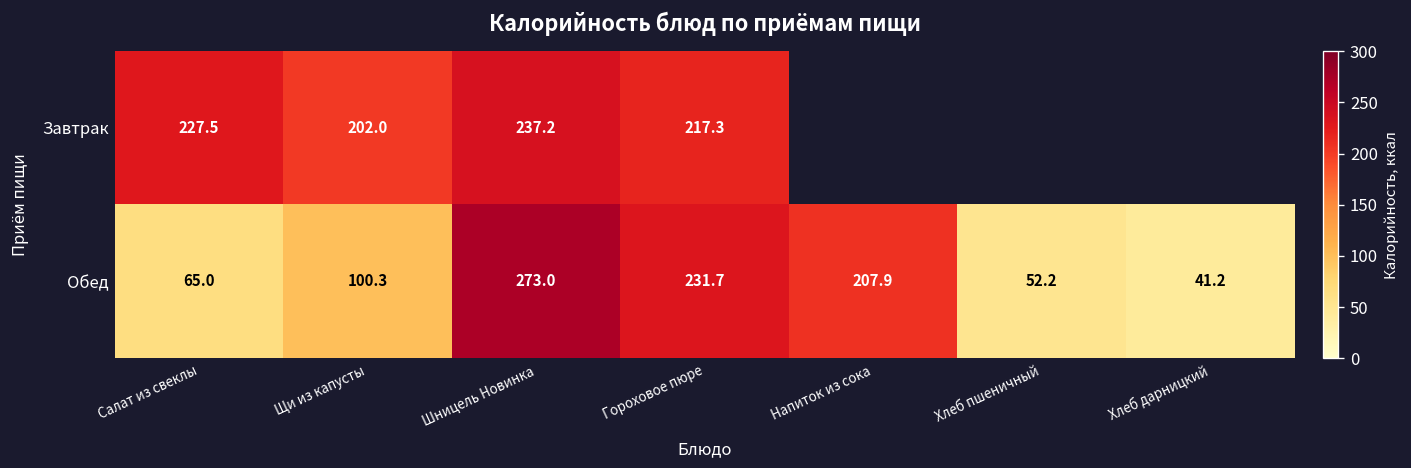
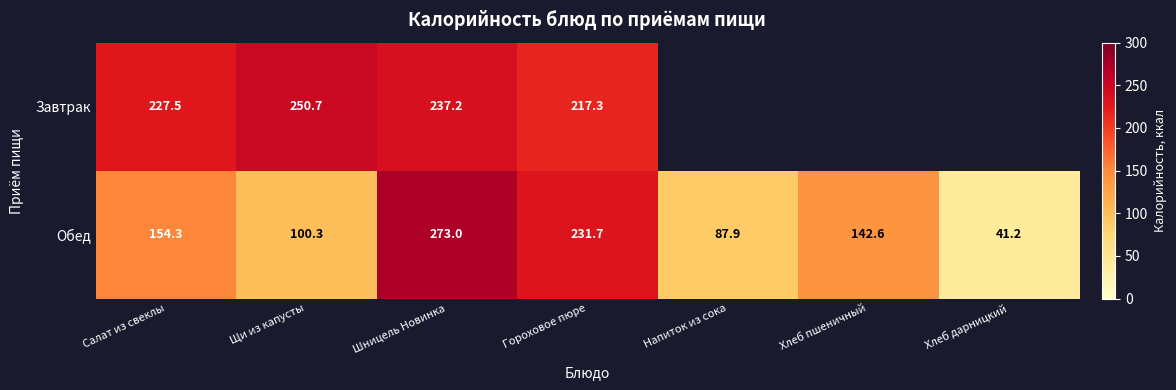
  {
    "Завтрак": {
      "Салат из свеклы": 227.5,
-     "Щи из капусты": 202.0,
+     "Щи из капусты": 250.7,
      "Шницель Новинка": 237.2,
      "Гороховое пюре": 217.3
    },
    "Обед": {
-     "Салат из свеклы": 65.0,
+     "Салат из свеклы": 154.3,
      "Щи из капусты": 100.3,
      "Шницель Новинка": 273.0,
      "Гороховое пюре": 231.7,
-     "Напиток из сока": 207.9,
-     "Хлеб пшеничный": 52.2,
+     "Напиток из сока": 87.9,
+     "Хлеб пшеничный": 142.6,
      "Хлеб дарницкий": 41.2
    }
  }
